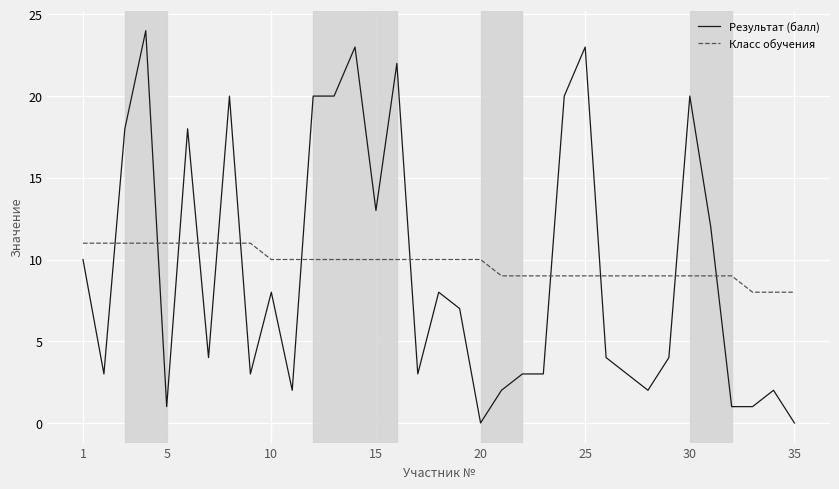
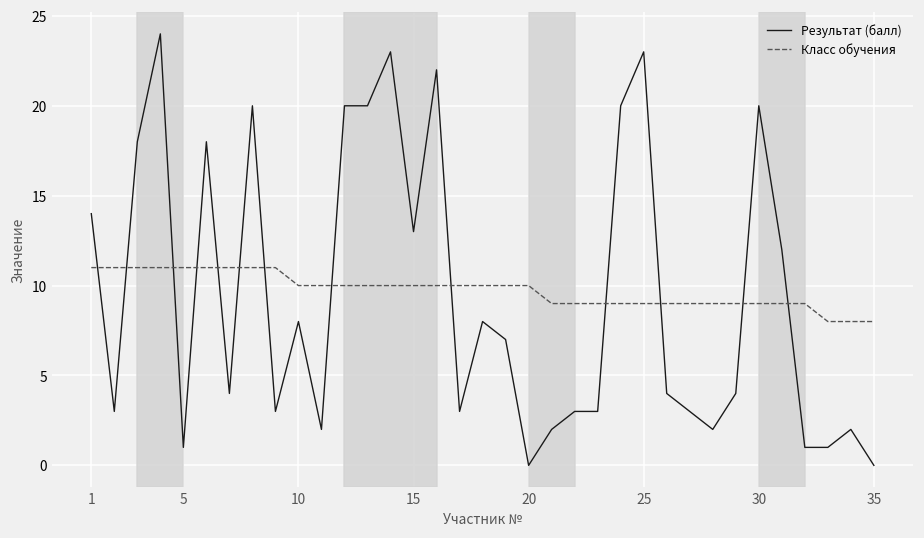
  {
    "Результат (балл)": {
-     "1": 10,
+     "1": 14,
      "5": 1,
      "10": 8,
      "15": 13,
      "20": 0,
      "25": 23,
      "30": 20,
      "35": 0
    },
    "Класс обучения": {
      "1": 11,
      "5": 11,
      "10": 10,
      "15": 10,
      "20": 10,
      "25": 9,
      "30": 9,
      "35": 8
    }
  }
